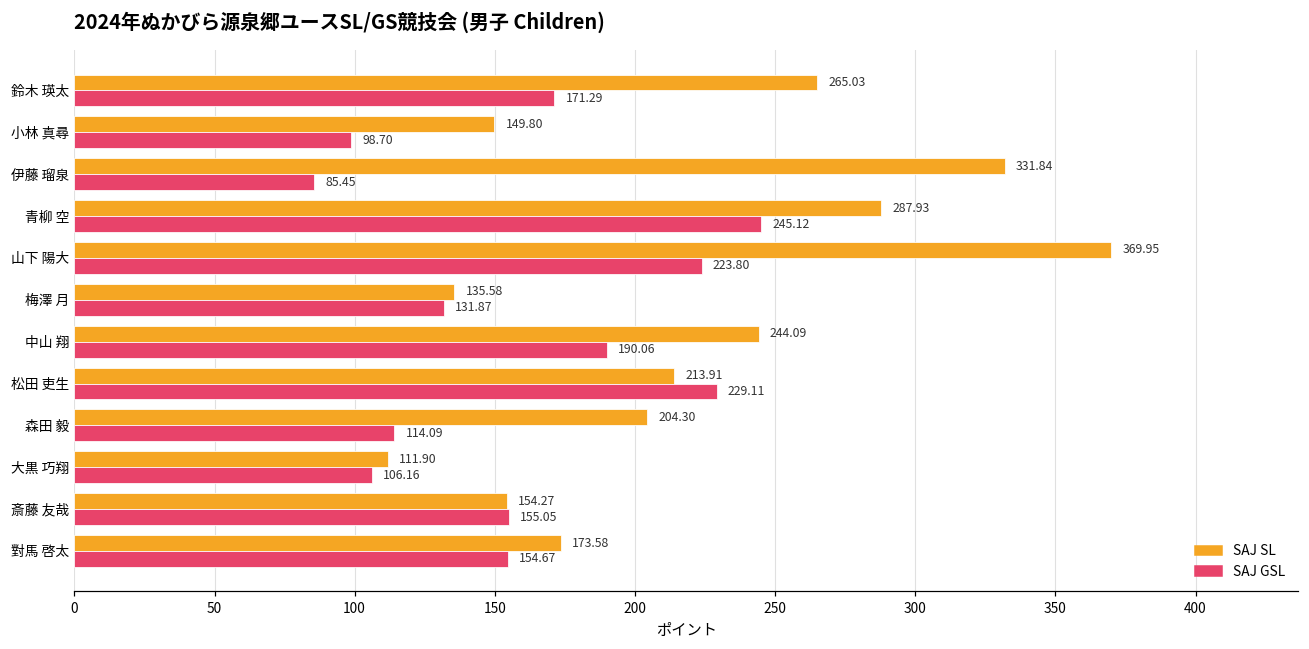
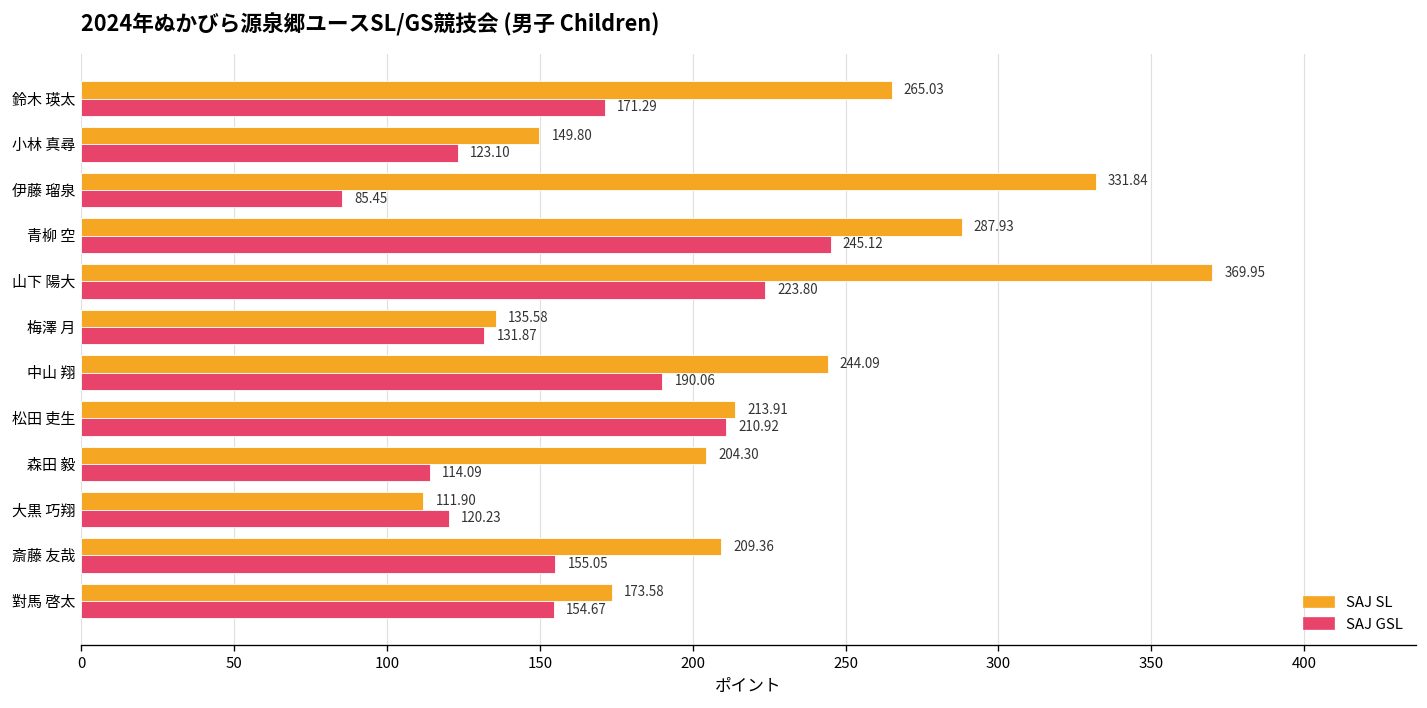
  {
    "SAJ SL": {
      "鈴木 瑛太": 265.03,
      "小林 真尋": 149.80,
      "伊藤 瑠泉": 331.84,
      "青柳 空": 287.93,
      "山下 陽大": 369.95,
      "梅澤 月": 135.58,
      "中山 翔": 244.09,
      "松田 吏生": 213.91,
      "森田 毅": 204.30,
      "大黒 巧翔": 111.90,
-     "斎藤 友哉": 154.27,
+     "斎藤 友哉": 209.36,
      "對馬 啓太": 173.58
    },
    "SAJ GSL": {
      "鈴木 瑛太": 171.29,
-     "小林 真尋": 98.70,
+     "小林 真尋": 123.10,
      "伊藤 瑠泉": 85.45,
      "青柳 空": 245.12,
      "山下 陽大": 223.80,
      "梅澤 月": 131.87,
      "中山 翔": 190.06,
-     "松田 吏生": 229.11,
+     "松田 吏生": 210.92,
      "森田 毅": 114.09,
-     "大黒 巧翔": 106.16,
+     "大黒 巧翔": 120.23,
      "斎藤 友哉": 155.05,
      "對馬 啓太": 154.67
    }
  }
